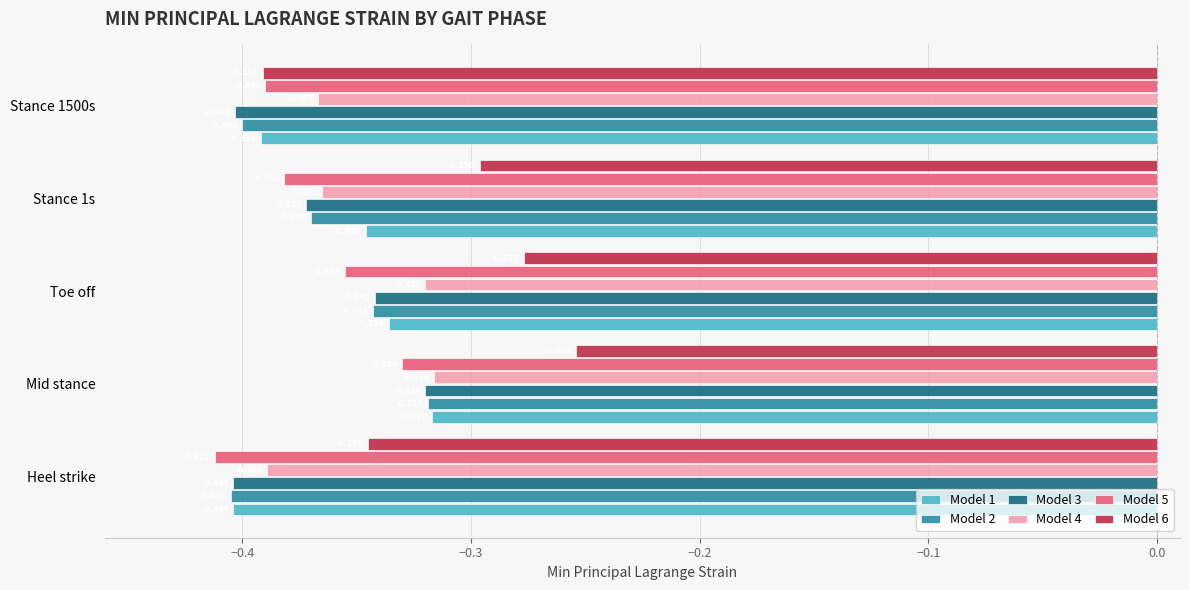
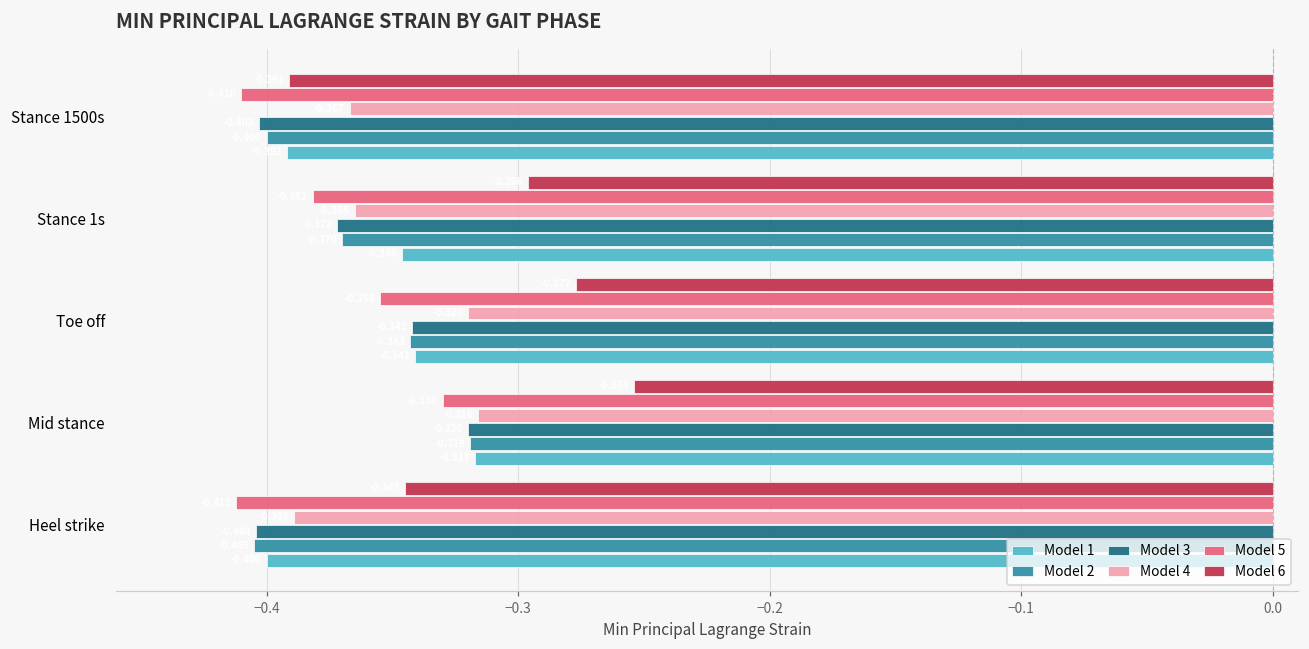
  {
    "Model 1": {
      "Stance 1500s": -0.392,
      "Stance 1s": -0.346,
-     "Toe off": -0.336,
+     "Toe off": -0.341,
      "Mid stance": -0.317,
-     "Heel strike": -0.404
+     "Heel strike": -0.400
    },
    "Model 4": {
      "Stance 1500s": -0.367,
      "Stance 1s": -0.365,
      "Toe off": -0.320,
      "Mid stance": -0.316,
      "Heel strike": -0.389
    },
    "Model 5": {
-     "Stance 1500s": -0.39,
+     "Stance 1500s": -0.41,
      "Stance 1s": -0.382,
      "Toe off": -0.355,
      "Mid stance": -0.33,
      "Heel strike": -0.412
    },
    "Model 6": {
      "Stance 1500s": -0.391,
      "Stance 1s": -0.296,
      "Toe off": -0.277,
      "Mid stance": -0.254,
      "Heel strike": -0.345
    }
  }
